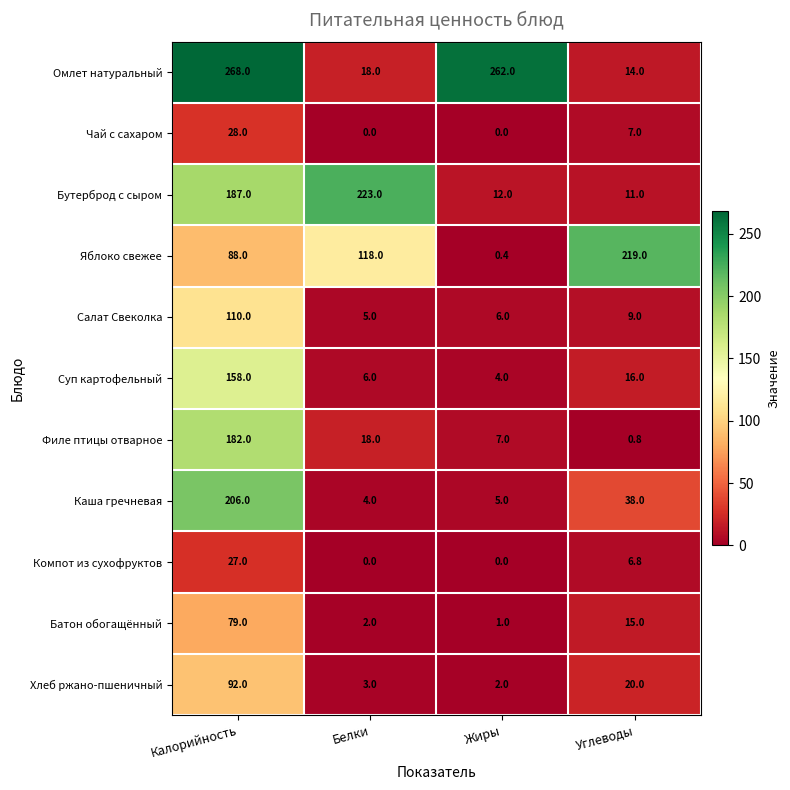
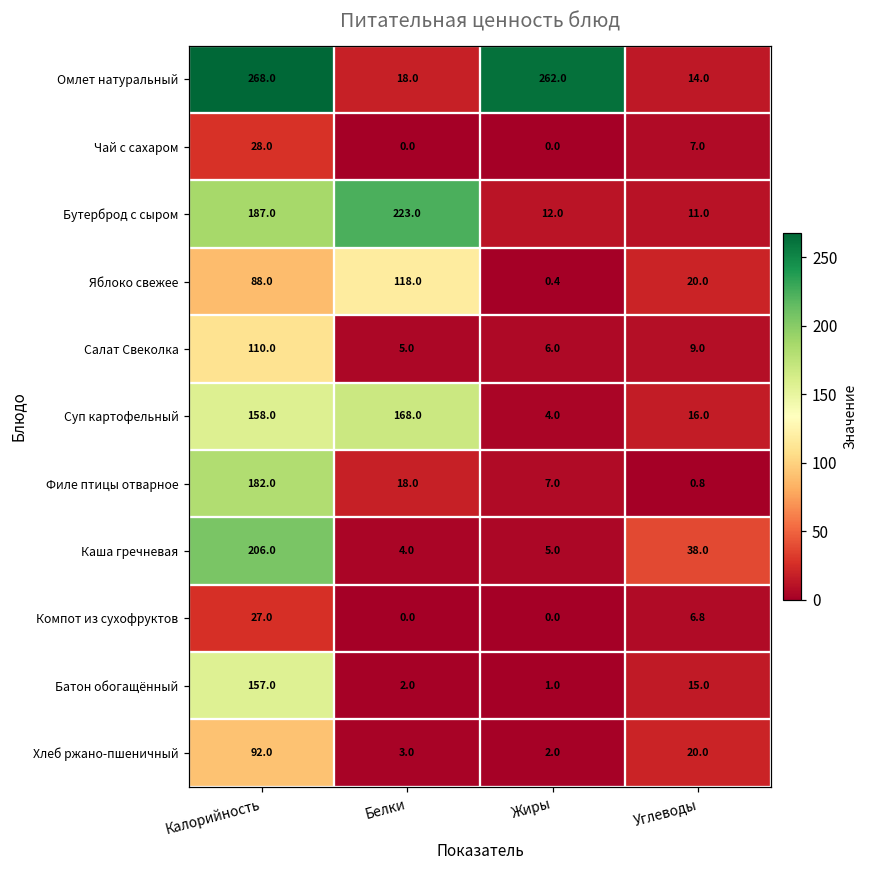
  {
    "Омлет натуральный": {
      "Калорийность": 268.0,
      "Белки": 18.0,
      "Жиры": 262.0,
      "Углеводы": 14.0
    },
    "Чай с сахаром": {
      "Калорийность": 28.0,
      "Белки": 0.0,
      "Жиры": 0.0,
      "Углеводы": 7.0
    },
    "Бутерброд с сыром": {
      "Калорийность": 187.0,
      "Белки": 223.0,
      "Жиры": 12.0,
      "Углеводы": 11.0
    },
    "Яблоко свежее": {
      "Калорийность": 88.0,
      "Белки": 118.0,
      "Жиры": 0.4,
-     "Углеводы": 219.0
+     "Углеводы": 20.0
    },
    "Салат Свеколка": {
      "Калорийность": 110.0,
      "Белки": 5.0,
      "Жиры": 6.0,
      "Углеводы": 9.0
    },
    "Суп картофельный": {
      "Калорийность": 158.0,
-     "Белки": 6.0,
+     "Белки": 168.0,
      "Жиры": 4.0,
      "Углеводы": 16.0
    },
    "Филе птицы отварное": {
      "Калорийность": 182.0,
      "Белки": 18.0,
      "Жиры": 7.0,
      "Углеводы": 0.8
    },
    "Каша гречневая": {
      "Калорийность": 206.0,
      "Белки": 4.0,
      "Жиры": 5.0,
      "Углеводы": 38.0
    },
    "Компот из сухофруктов": {
      "Калорийность": 27.0,
      "Белки": 0.0,
      "Жиры": 0.0,
      "Углеводы": 6.8
    },
    "Батон обогащённый": {
-     "Калорийность": 79.0,
+     "Калорийность": 157.0,
      "Белки": 2.0,
      "Жиры": 1.0,
      "Углеводы": 15.0
    },
    "Хлеб ржано-пшеничный": {
      "Калорийность": 92.0,
      "Белки": 3.0,
      "Жиры": 2.0,
      "Углеводы": 20.0
    }
  }
